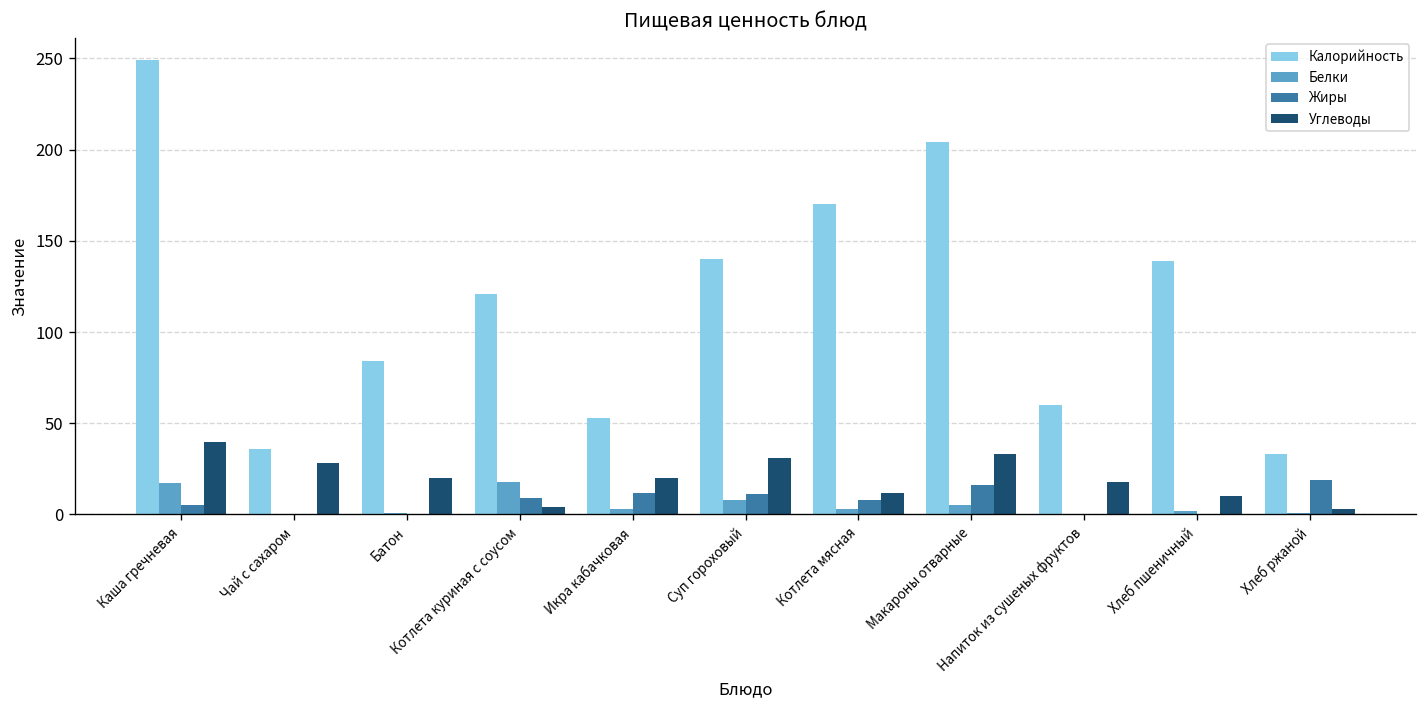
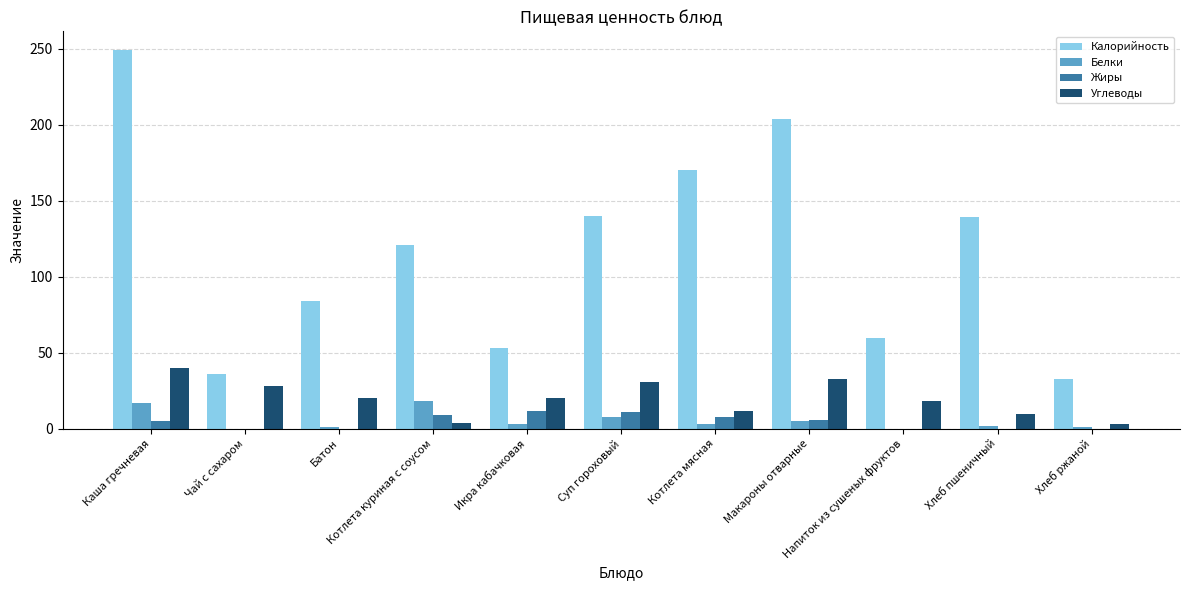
  {
    "Калорийность": {
      "Каша гречневая": 249,
      "Чай с сахаром": 36,
      "Батон": 84,
      "Котлета куриная с соусом": 121,
      "Икра кабачковая": 53,
      "Суп гороховый": 140,
      "Котлета мясная": 170,
      "Макароны отварные": 204,
      "Напиток из сушеных фруктов": 60,
      "Хлеб пшеничный": 139,
      "Хлеб ржаной": 33
    },
    "Белки": {
      "Каша гречневая": 17,
      "Чай с сахаром": 0,
      "Котлета куриная с соусом": 18,
      "Икра кабачковая": 3,
      "Суп гороховый": 8,
      "Котлета мясная": 3,
      "Макароны отварные": 5,
      "Напиток из сушеных фруктов": 0,
      "Хлеб пшеничный": 2
    },
    "Жиры": {
      "Каша гречневая": 5,
      "Чай с сахаром": 0,
      "Батон": 0,
      "Котлета куриная с соусом": 9,
      "Икра кабачковая": 12,
      "Суп гороховый": 11,
      "Котлета мясная": 8,
-     "Макароны отварные": 16,
+     "Макароны отварные": 6,
      "Напиток из сушеных фруктов": 0,
      "Хлеб пшеничный": 0,
-     "Хлеб ржаной": 19
+     "Хлеб ржаной": 0
    },
    "Углеводы": {
      "Каша гречневая": 40,
      "Чай с сахаром": 28,
      "Батон": 20,
      "Котлета куриная с соусом": 4,
      "Икра кабачковая": 20,
      "Суп гороховый": 31,
      "Котлета мясная": 12,
      "Макароны отварные": 33,
      "Напиток из сушеных фруктов": 18,
      "Хлеб пшеничный": 10,
      "Хлеб ржаной": 3
    }
  }
